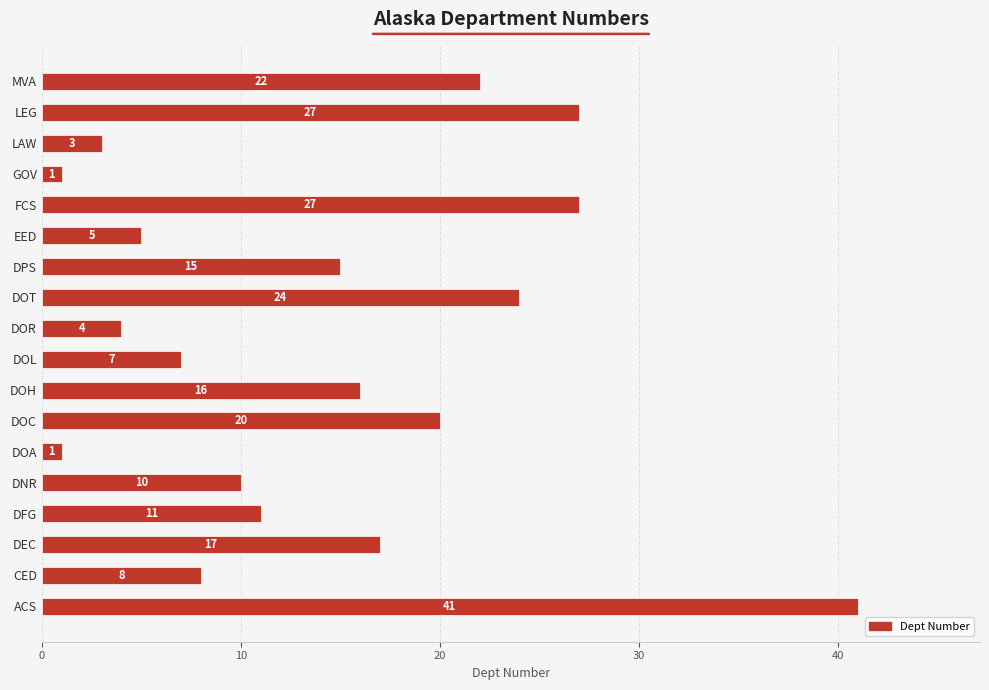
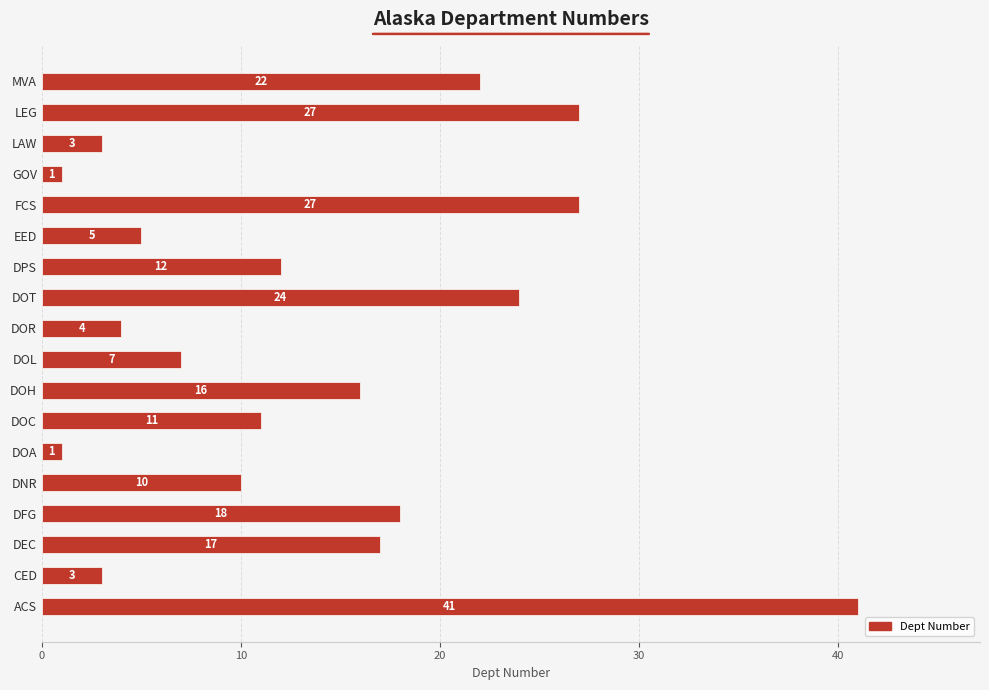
  {
    "MVA": 22,
    "LEG": 27,
    "LAW": 3,
    "GOV": 1,
    "FCS": 27,
    "EED": 5,
-   "DPS": 15,
+   "DPS": 12,
    "DOT": 24,
    "DOR": 4,
    "DOL": 7,
    "DOH": 16,
-   "DOC": 20,
+   "DOC": 11,
    "DOA": 1,
    "DNR": 10,
-   "DFG": 11,
+   "DFG": 18,
    "DEC": 17,
-   "CED": 8,
+   "CED": 3,
    "ACS": 41
  }
